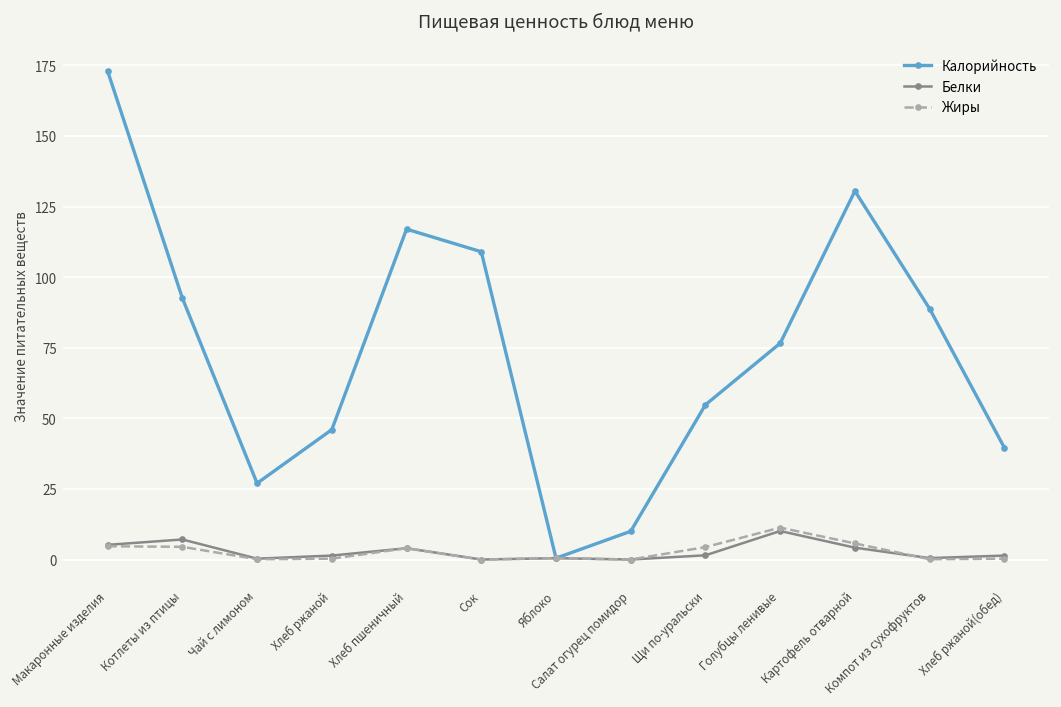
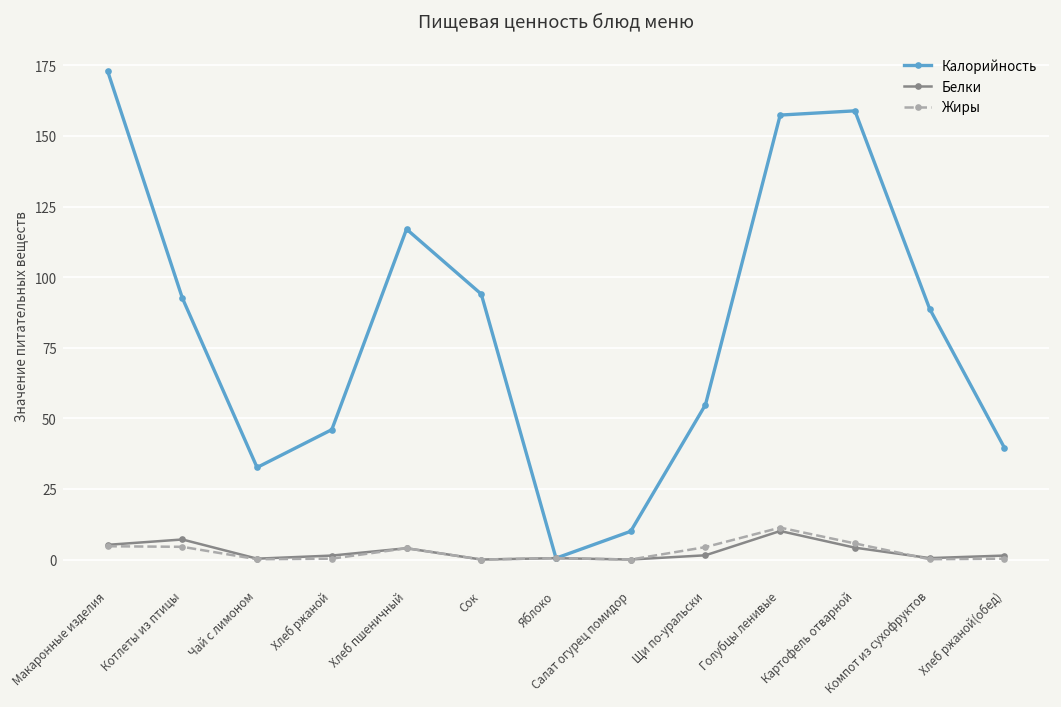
  {
    "Калорийность": {
      "Макаронные изделия": 173,
      "Котлеты из птицы": 93,
-     "Чай с лимоном": 27,
+     "Чай с лимоном": 33,
      "Хлеб ржаной": 46,
      "Хлеб пшеничный": 117,
-     "Сок": 109,
+     "Сок": 94,
      "Салат огурец помидор": 10,
      "Щи по-уральски": 55,
-     "Голубцы ленивые": 77,
-     "Картофель отварной": 131,
+     "Голубцы ленивые": 157,
+     "Картофель отварной": 159,
      "Компот из сухофруктов": 89,
      "Хлеб ржаной(обед)": 40
    }
  }
